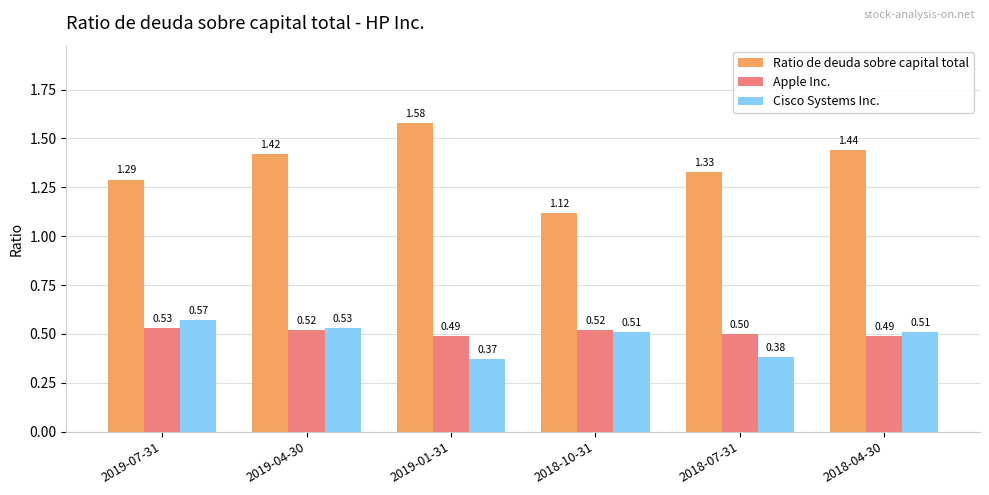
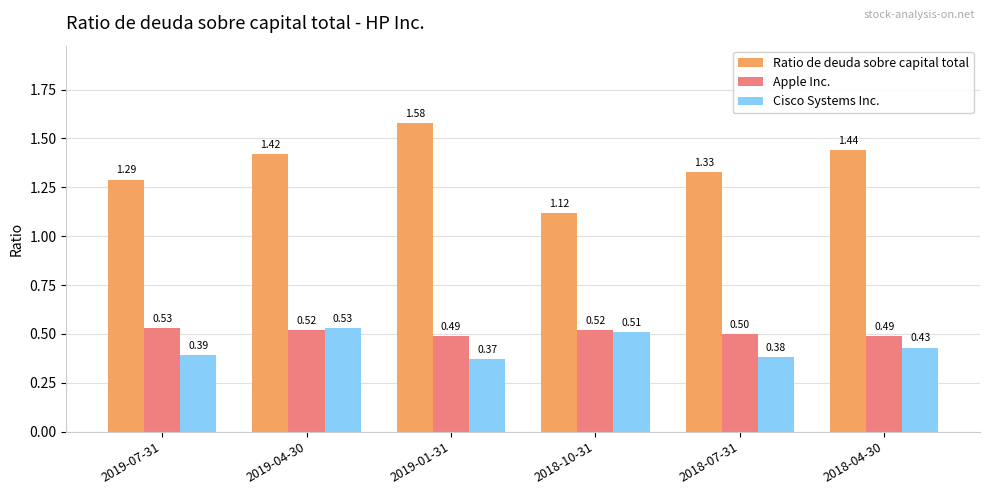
  {
    "Cisco Systems Inc.": {
-     "2019-07-31": 0.57,
+     "2019-07-31": 0.39,
      "2019-04-30": 0.53,
      "2019-01-31": 0.37,
      "2018-10-31": 0.51,
      "2018-07-31": 0.38,
-     "2018-04-30": 0.51
+     "2018-04-30": 0.43
    }
  }
